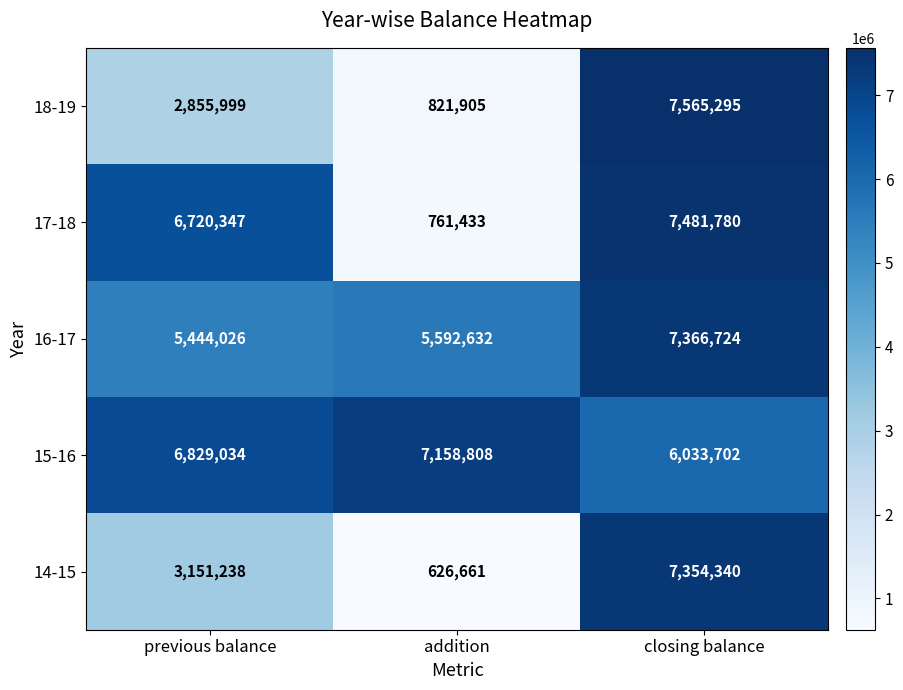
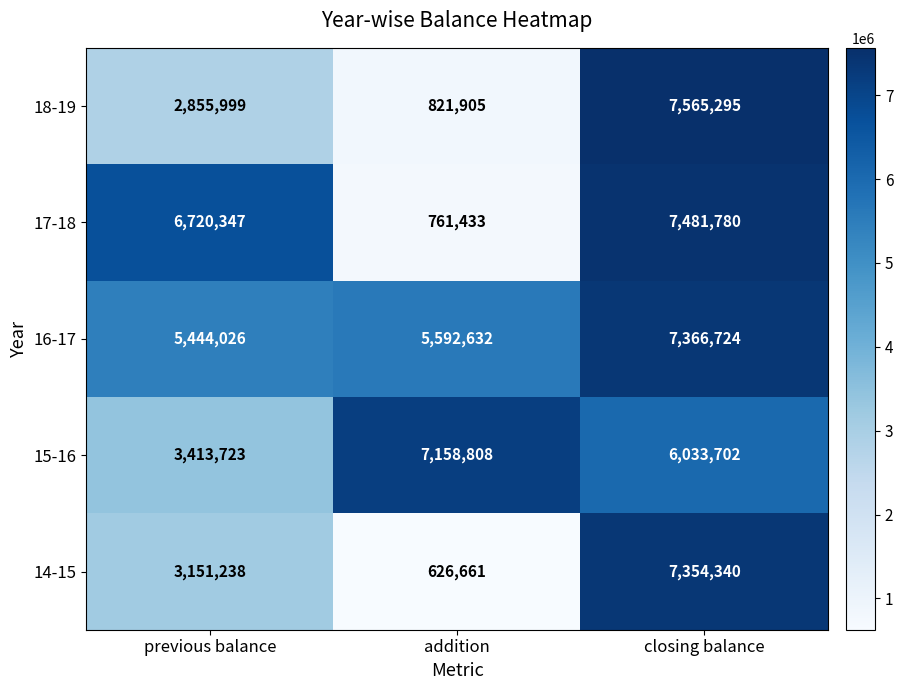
  {
    "18-19": {
      "previous balance": "2,855,999",
      "addition": "821,905",
      "closing balance": "7,565,295"
    },
    "17-18": {
      "previous balance": "6,720,347",
      "addition": "761,433",
      "closing balance": "7,481,780"
    },
    "16-17": {
      "previous balance": "5,444,026",
      "addition": "5,592,632",
      "closing balance": "7,366,724"
    },
    "15-16": {
-     "previous balance": "6,829,034",
+     "previous balance": "3,413,723",
      "addition": "7,158,808",
      "closing balance": "6,033,702"
    },
    "14-15": {
      "previous balance": "3,151,238",
      "addition": "626,661",
      "closing balance": "7,354,340"
    }
  }
